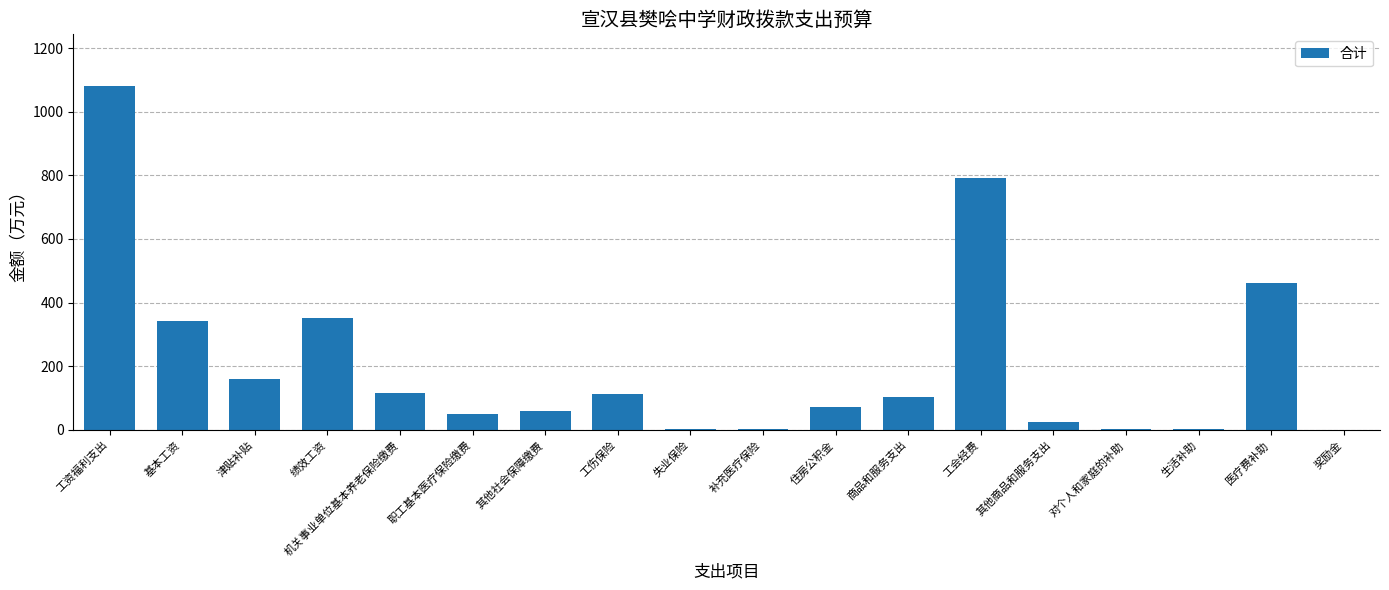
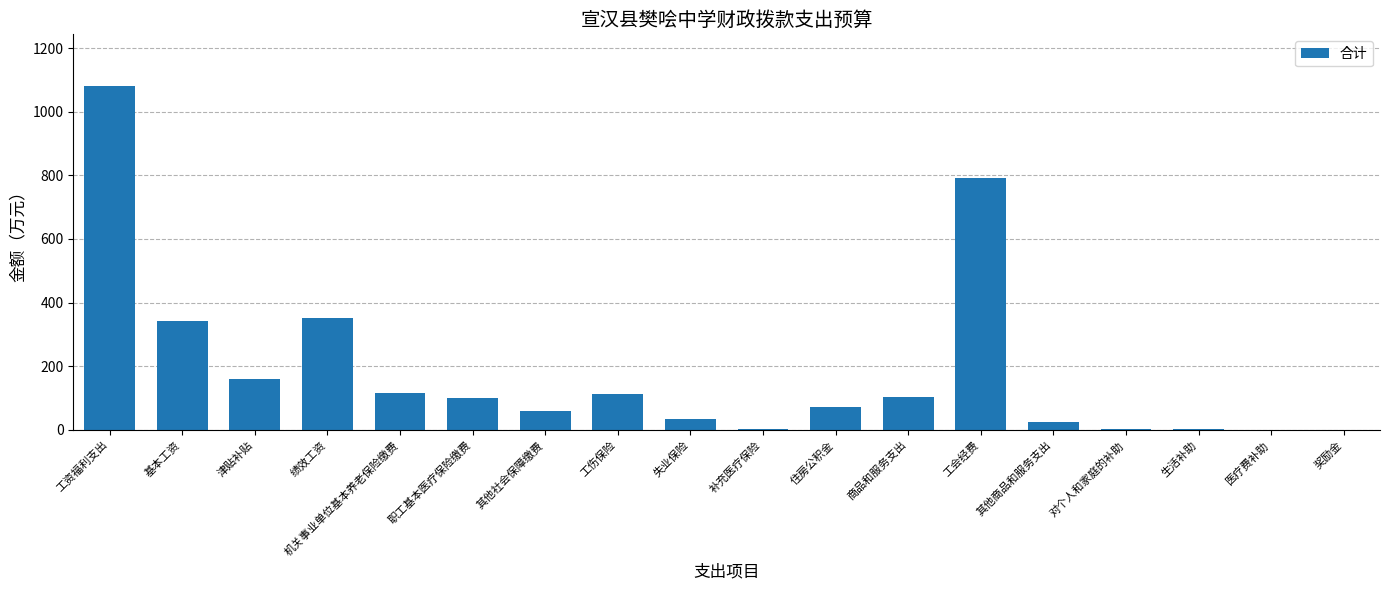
  {
    "工资福利支出": 1080,
    "基本工资": 340,
    "津贴补贴": 160,
    "绩效工资": 350,
    "机关事业单位基本养老保险缴费": 120,
-   "职工基本医疗保险缴费": 50,
+   "职工基本医疗保险缴费": 100,
    "其他社会保障缴费": 60,
    "工伤保险": 110,
-   "失业保险": 0,
+   "失业保险": 30,
    "住房公积金": 70,
    "商品和服务支出": 100,
    "工会经费": 790,
    "其他商品和服务支出": 30,
-   "医疗费补助": 460
+   "医疗费补助": 0
  }
